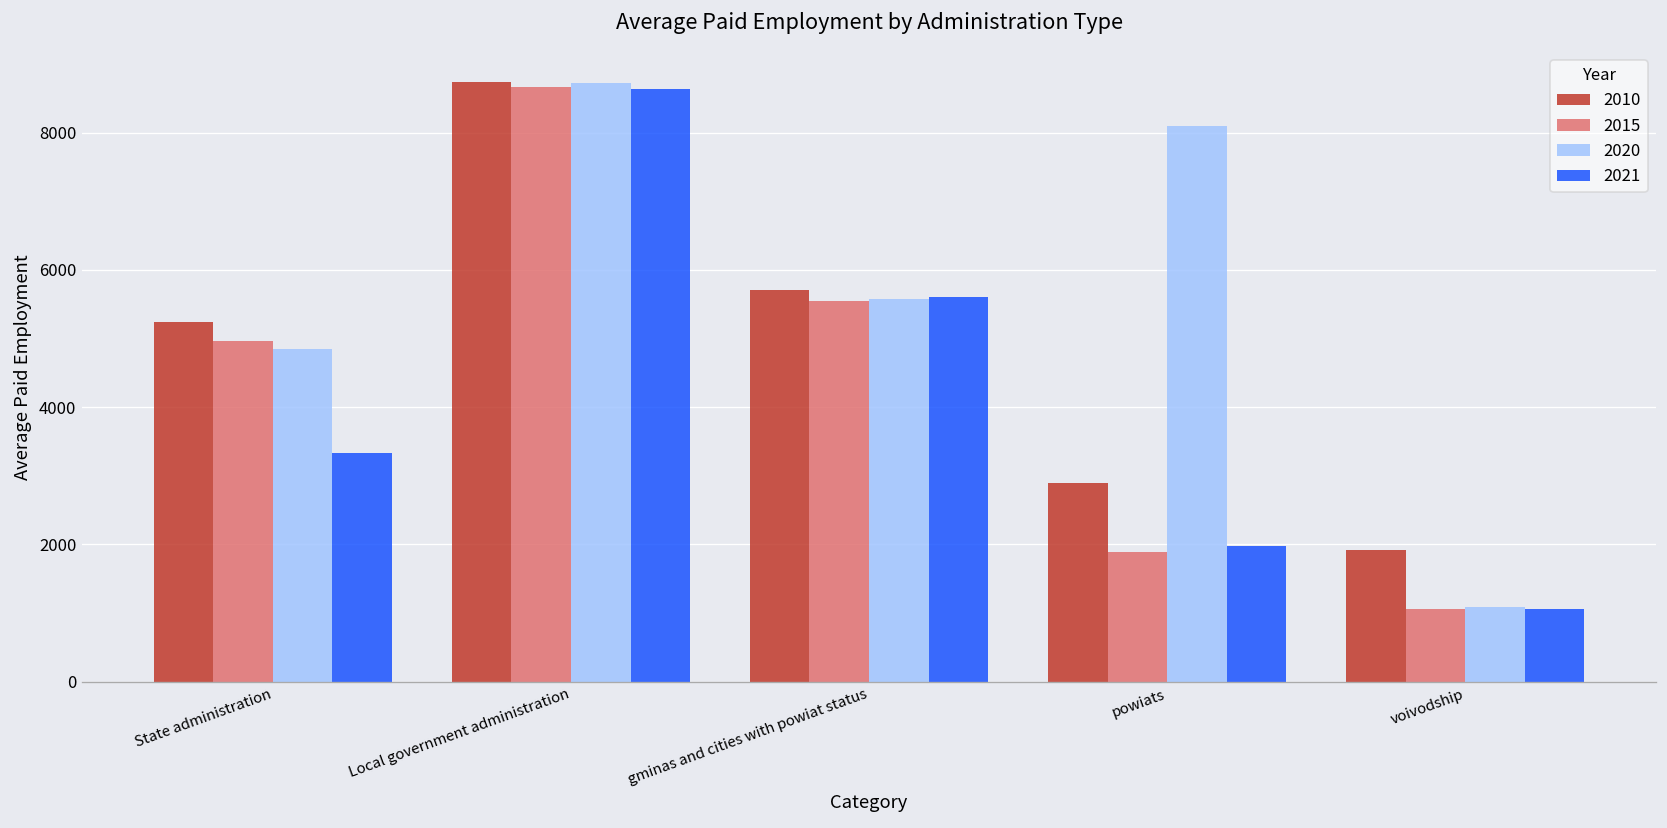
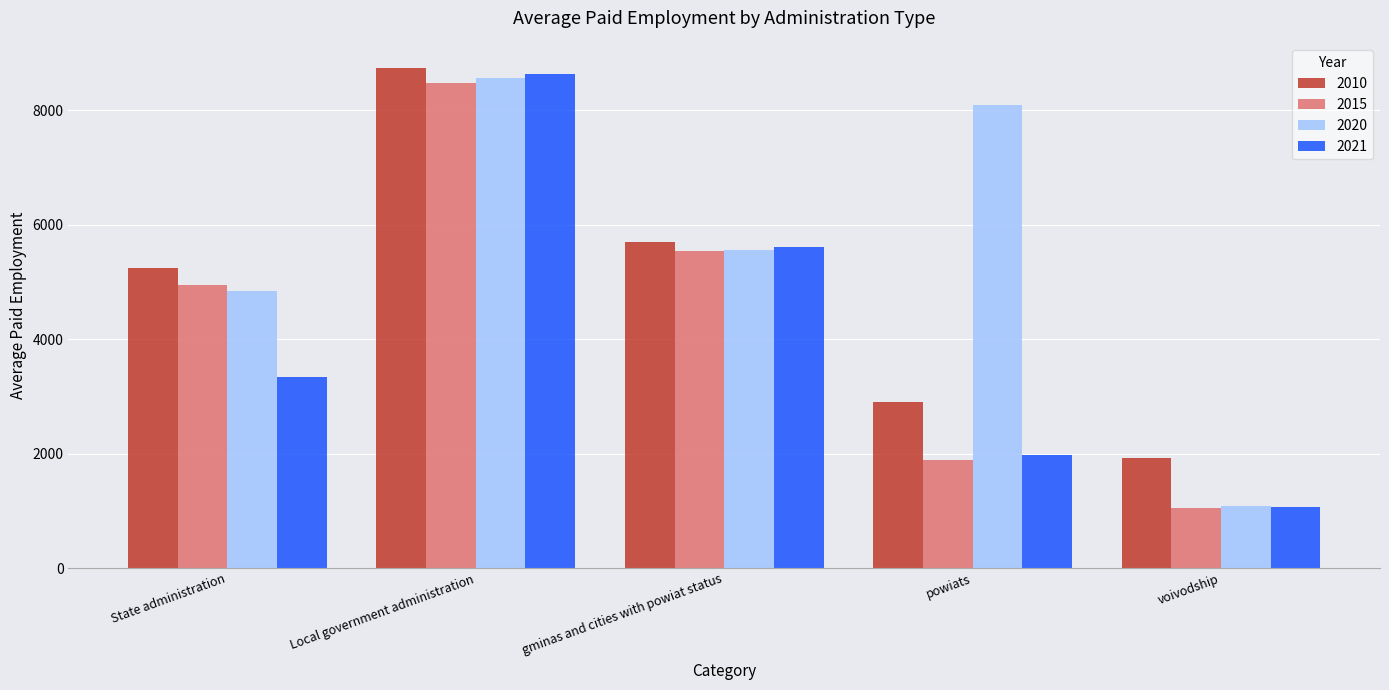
  {
    "2010": {
      "State administration": 5200,
      "Local government administration": 8700,
      "gminas and cities with powiat status": 5700,
      "powiats": 2900,
      "voivodship": 1900
    },
    "2015": {
      "State administration": 5000,
-     "Local government administration": 8700,
+     "Local government administration": 8500,
      "gminas and cities with powiat status": 5500,
      "powiats": 1900,
      "voivodship": 1100
    },
    "2020": {
      "State administration": 4800,
-     "Local government administration": 8700,
+     "Local government administration": 8600,
      "gminas and cities with powiat status": 5600,
      "powiats": 8100,
      "voivodship": 1100
    },
    "2021": {
      "State administration": 3300,
      "Local government administration": 8600,
      "gminas and cities with powiat status": 5600,
      "powiats": 2000,
      "voivodship": 1100
    }
  }
